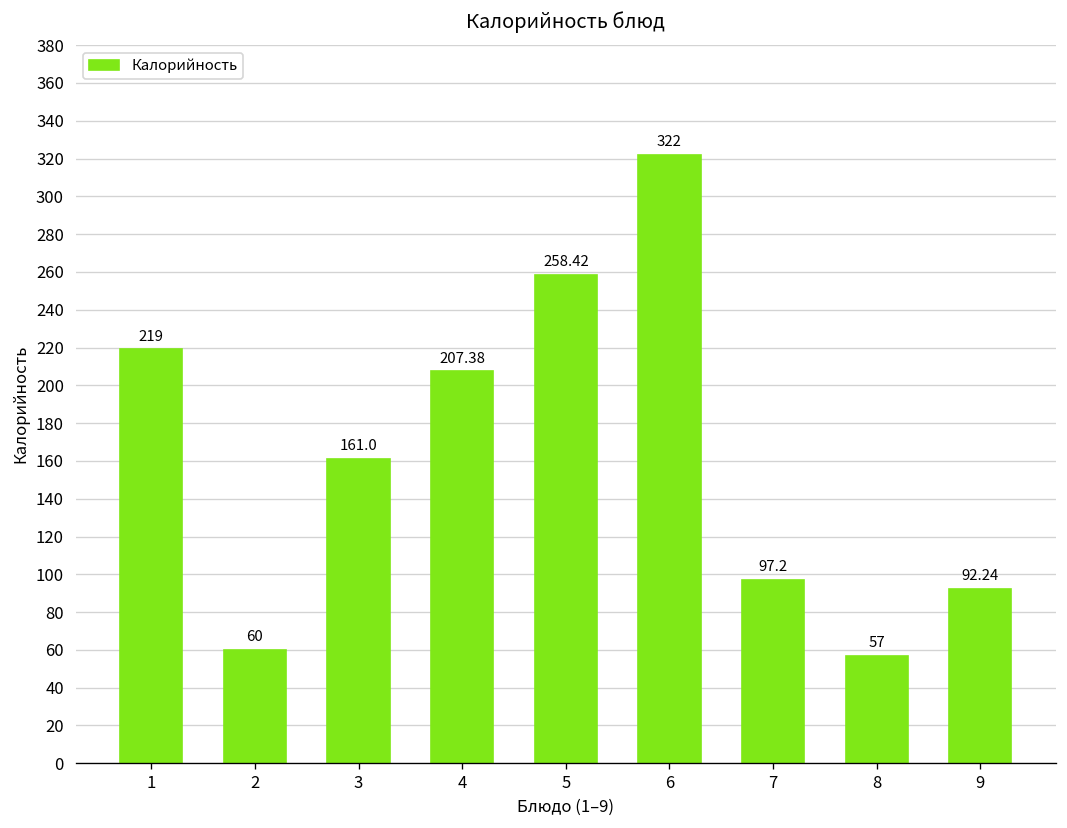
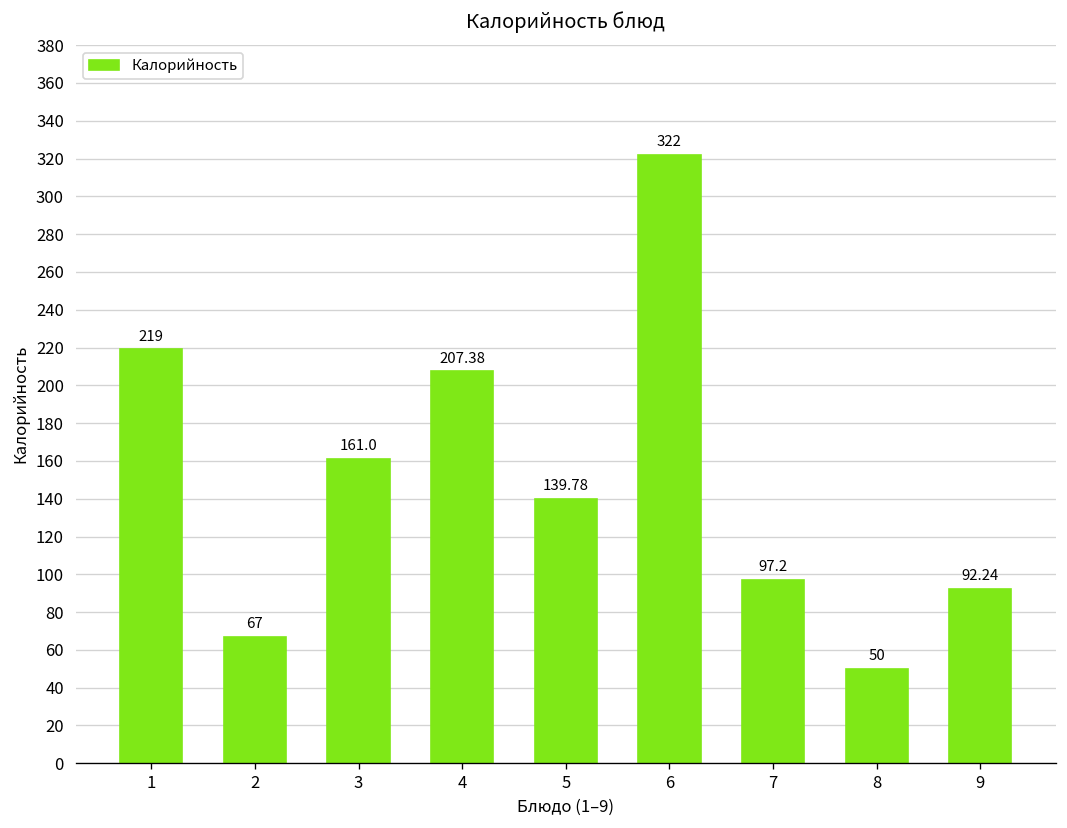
  {
    "1": 219,
-   "2": 60,
+   "2": 67,
    "3": 161.0,
    "4": 207.38,
-   "5": 258.42,
+   "5": 139.78,
    "6": 322,
    "7": 97.2,
-   "8": 57,
+   "8": 50,
    "9": 92.24
  }
